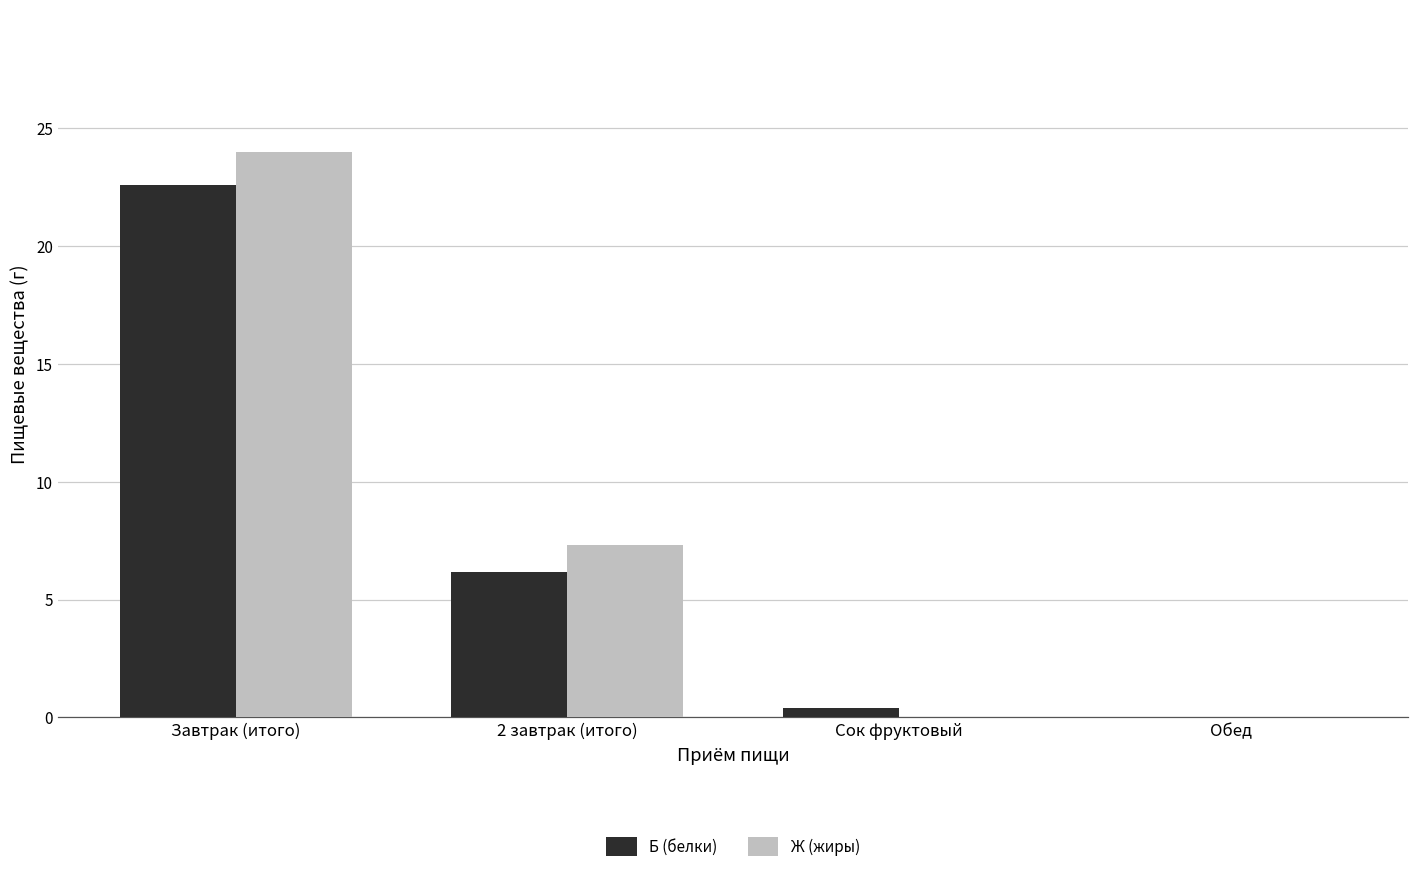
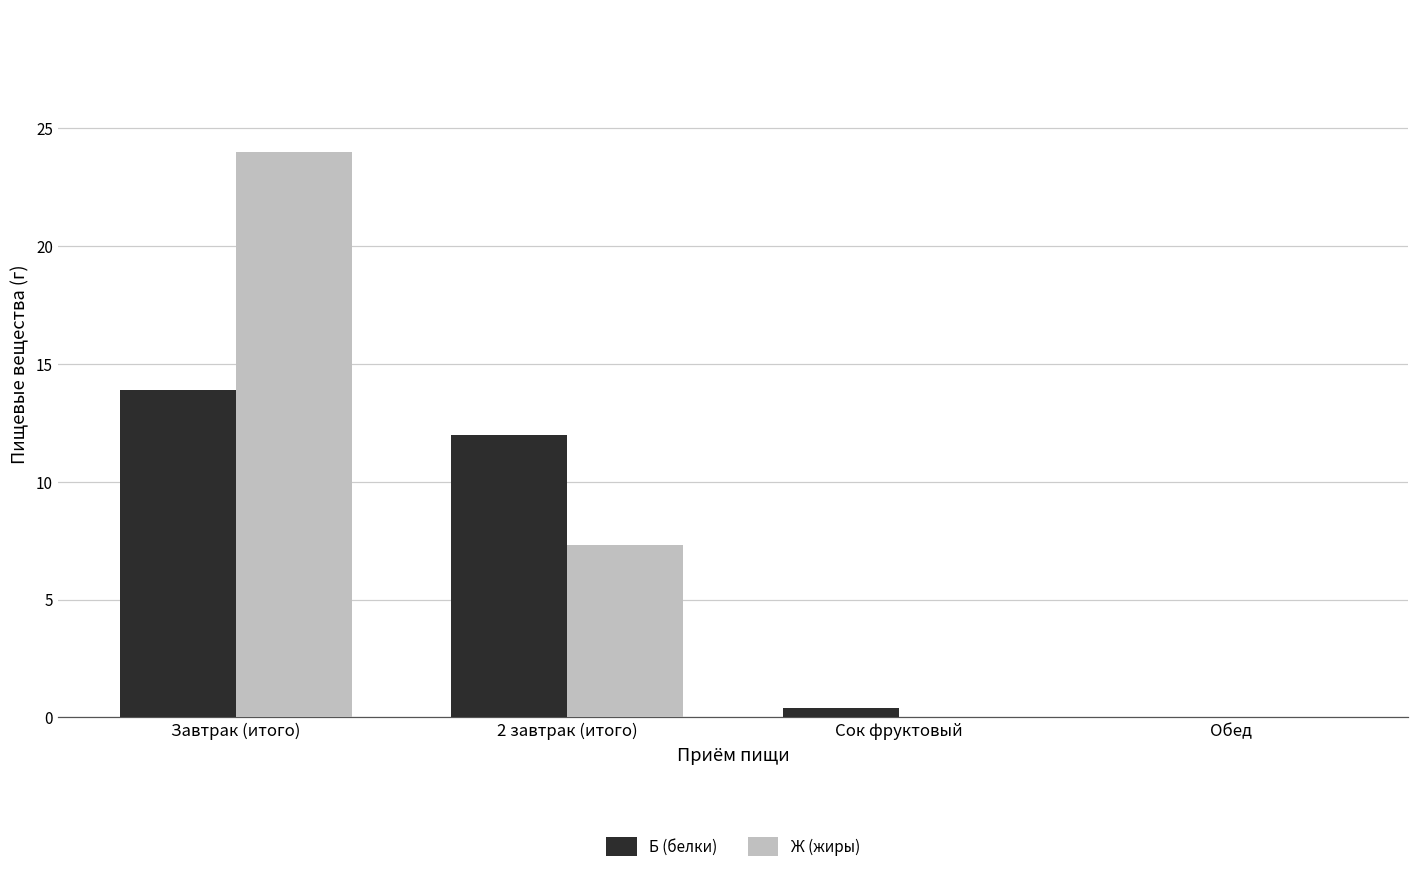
  {
    "Б (белки)": {
-     "Завтрак (итого)": 22.6,
-     "2 завтрак (итого)": 6.2,
+     "Завтрак (итого)": 13.9,
+     "2 завтрак (итого)": 12.0,
      "Сок фруктовый": 0.4,
      "Обед": 0.0
    },
    "Ж (жиры)": {
      "Завтрак (итого)": 24.0,
      "2 завтрак (итого)": 7.3,
      "Сок фруктовый": 0.0,
      "Обед": 0.0
    }
  }
